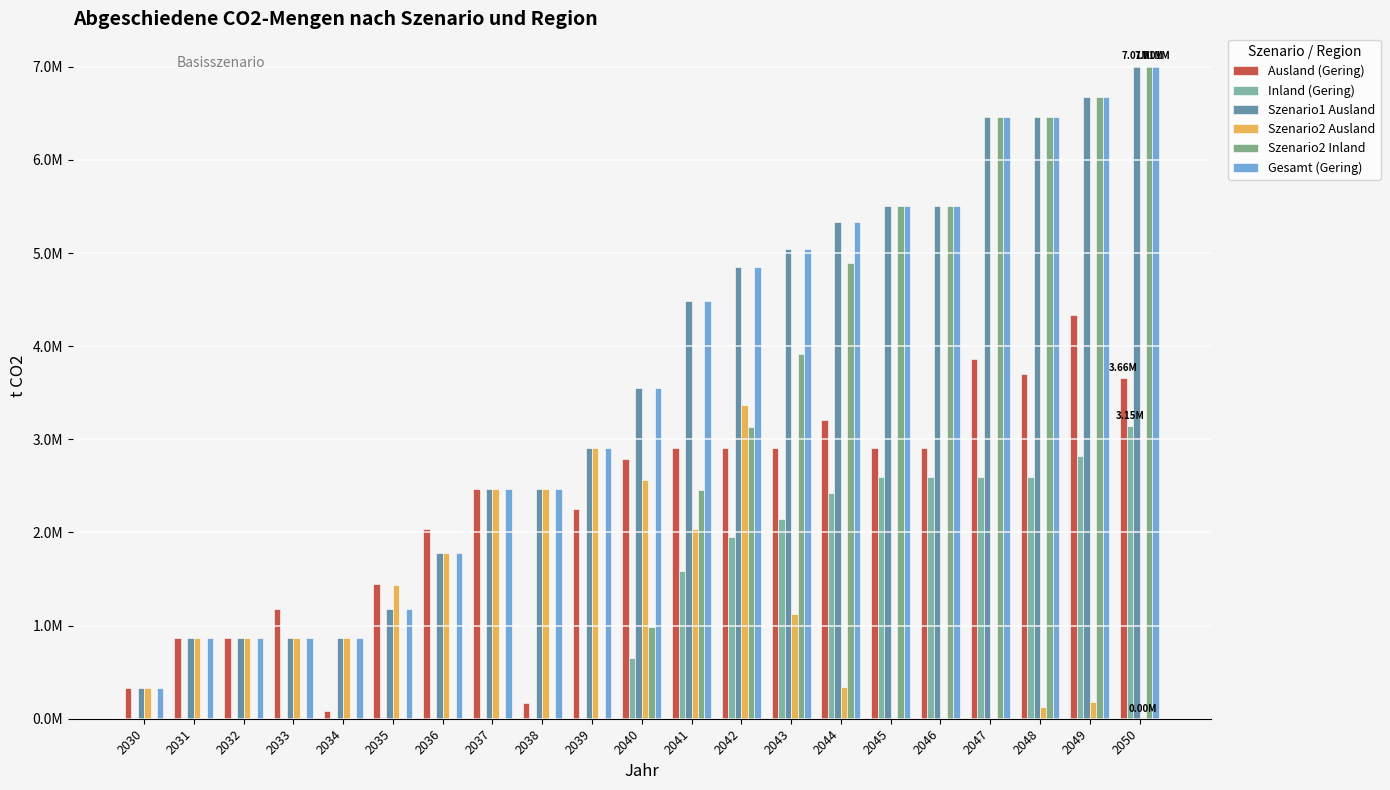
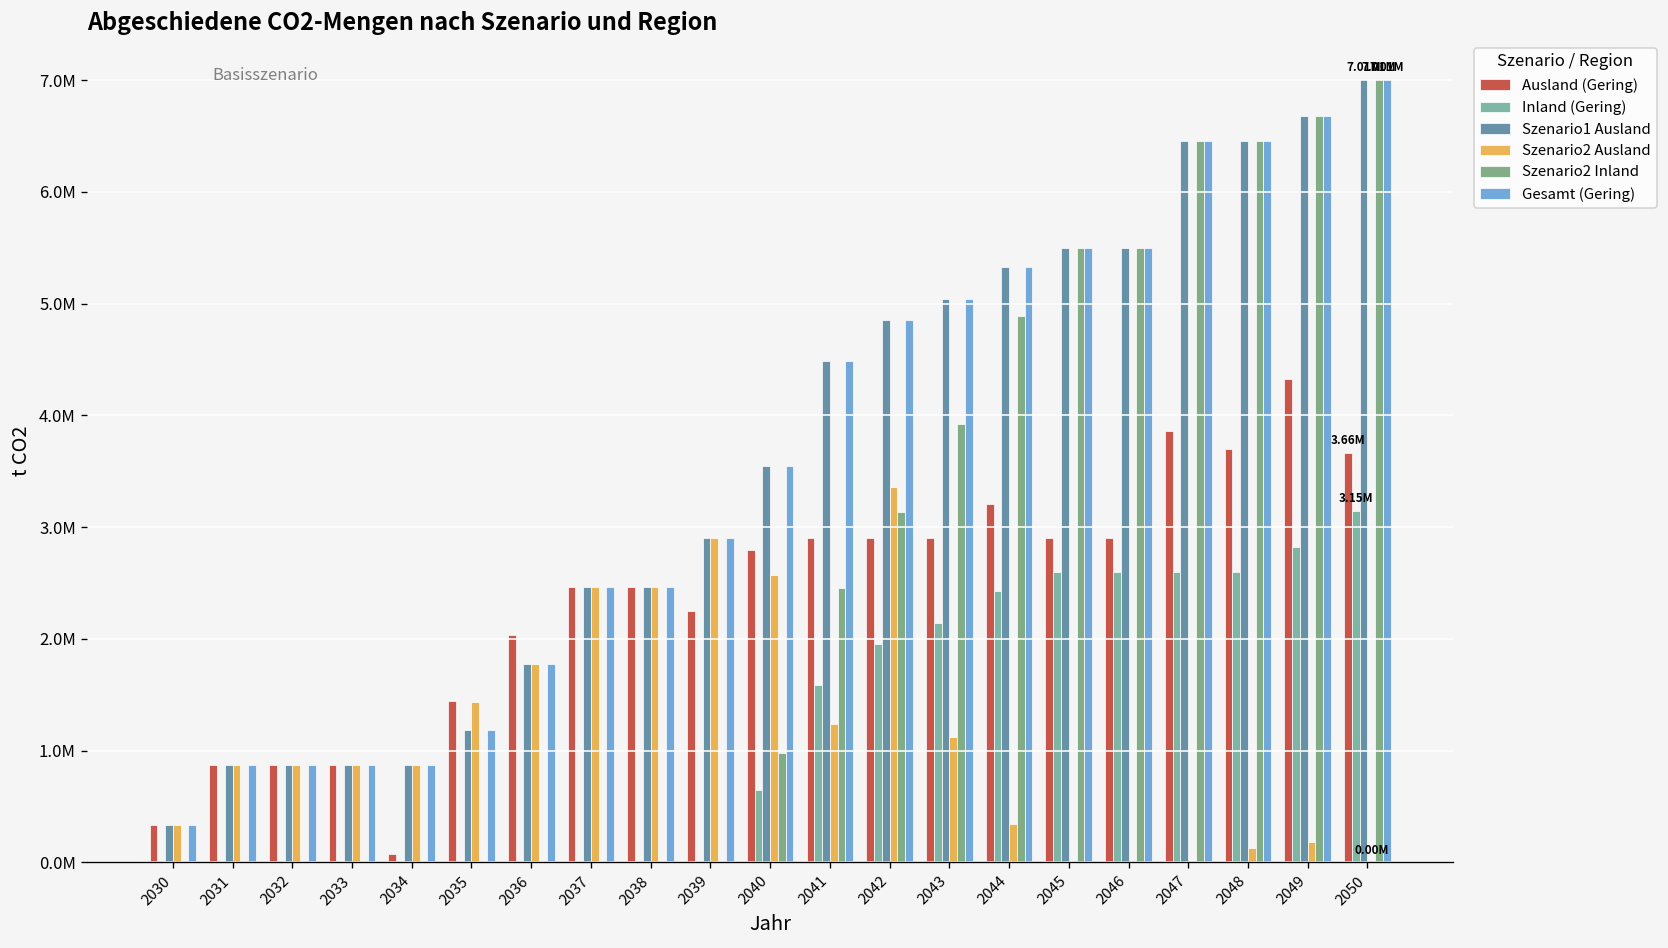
  {
    "Ausland (Gering)": {
      "2030": 300000,
      "2031": 900000,
      "2032": 900000,
-     "2033": 1200000,
+     "2033": 900000,
      "2034": 100000,
      "2035": 1400000,
      "2036": 2000000,
      "2037": 2500000,
-     "2038": 200000,
+     "2038": 2500000,
      "2039": 2200000,
      "2040": 2800000,
      "2041": 2900000,
      "2042": 2900000,
      "2043": 2900000,
      "2044": 3200000,
      "2045": 2900000,
      "2046": 2900000,
      "2047": 3900000,
      "2048": 3700000,
      "2049": 4300000
    },
    "Szenario2 Ausland": {
      "2030": 300000,
      "2031": 900000,
      "2032": 900000,
      "2033": 900000,
      "2034": 900000,
      "2035": 1400000,
      "2036": 1800000,
      "2037": 2500000,
      "2038": 2500000,
      "2039": 2900000,
      "2040": 2600000,
-     "2041": 2000000,
+     "2041": 1200000,
      "2042": 3400000,
      "2043": 1100000,
      "2044": 300000,
      "2045": 0,
      "2046": 0,
      "2047": 0,
      "2048": 100000,
      "2049": 200000
    },
    "Gesamt (Gering)": {
      "2030": 300000,
      "2031": 900000,
      "2032": 900000,
      "2033": 900000,
      "2034": 900000,
      "2035": 1200000,
      "2036": 1800000,
      "2037": 2500000,
      "2038": 2500000,
      "2039": 2900000,
      "2040": 3600000,
      "2041": 4500000,
      "2042": 4900000,
      "2043": 5000000,
      "2044": 5300000,
      "2045": 5500000,
      "2046": 5500000,
      "2047": 6500000,
      "2048": 6500000,
      "2049": 6700000
    }
  }
